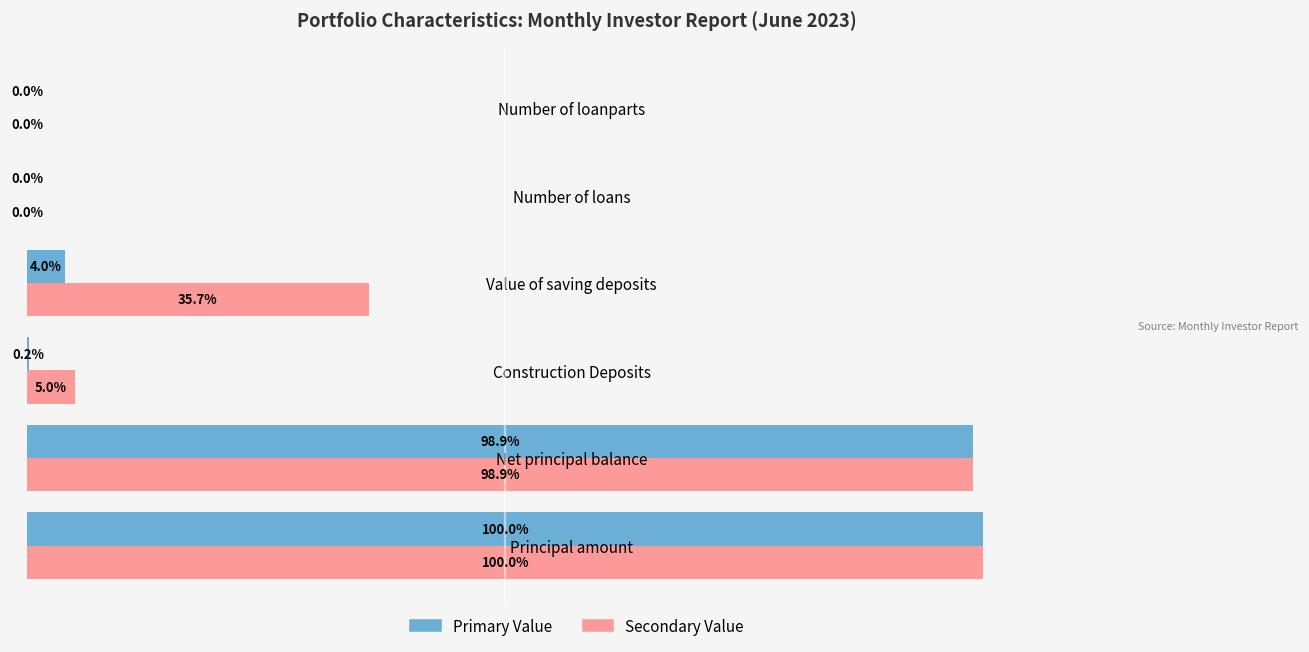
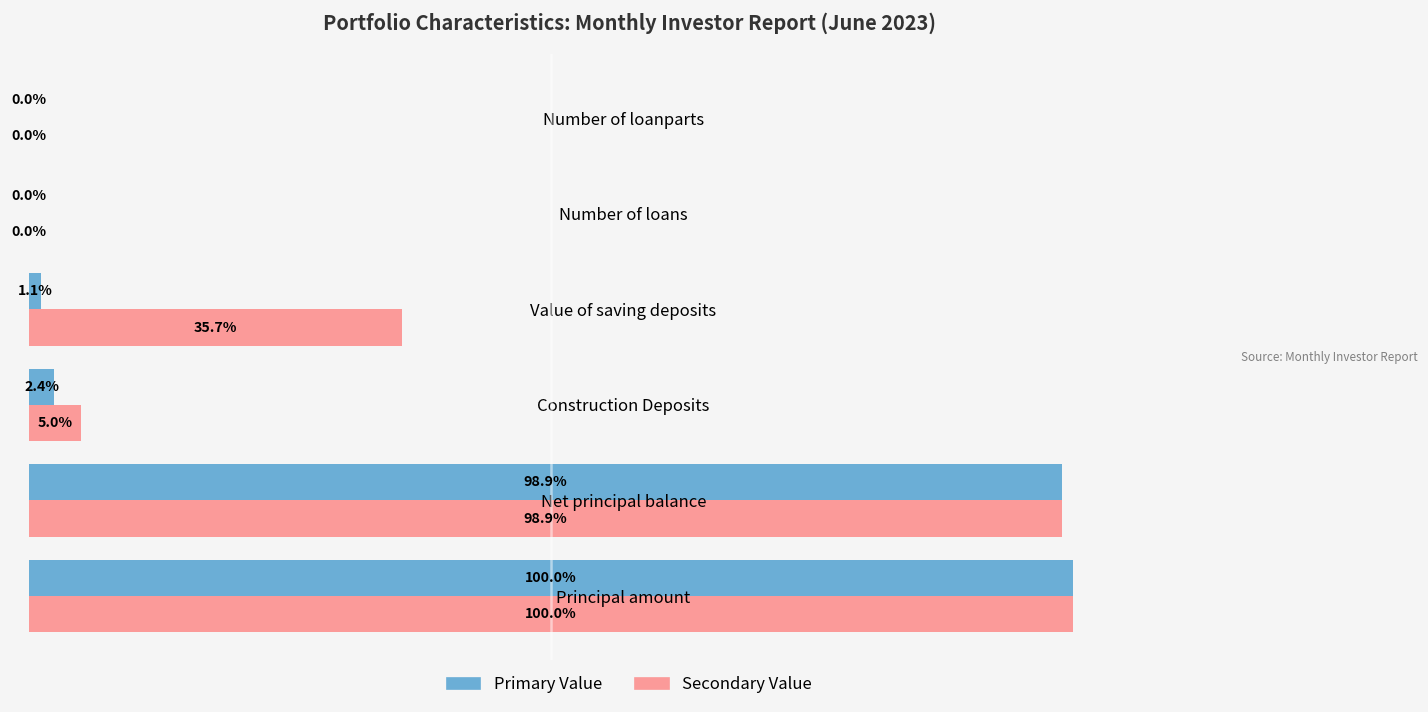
  {
    "Primary Value": {
      "Number of loanparts": "0.0%",
      "Number of loans": "0.0%",
-     "Value of saving deposits": "4.0%",
-     "Construction Deposits": "0.2%",
+     "Value of saving deposits": "1.1%",
+     "Construction Deposits": "2.4%",
      "Net principal balance": "98.9%",
      "Principal amount": "100.0%"
    },
    "Secondary Value": {
      "Number of loanparts": "0.0%",
      "Number of loans": "0.0%",
      "Value of saving deposits": "35.7%",
      "Construction Deposits": "5.0%",
      "Net principal balance": "98.9%",
      "Principal amount": "100.0%"
    }
  }
